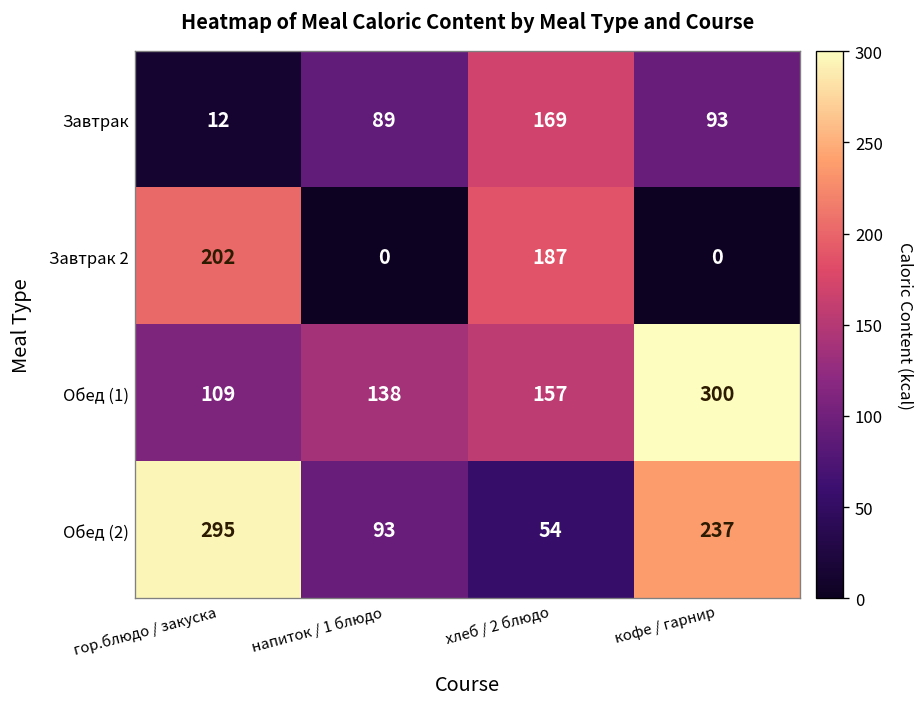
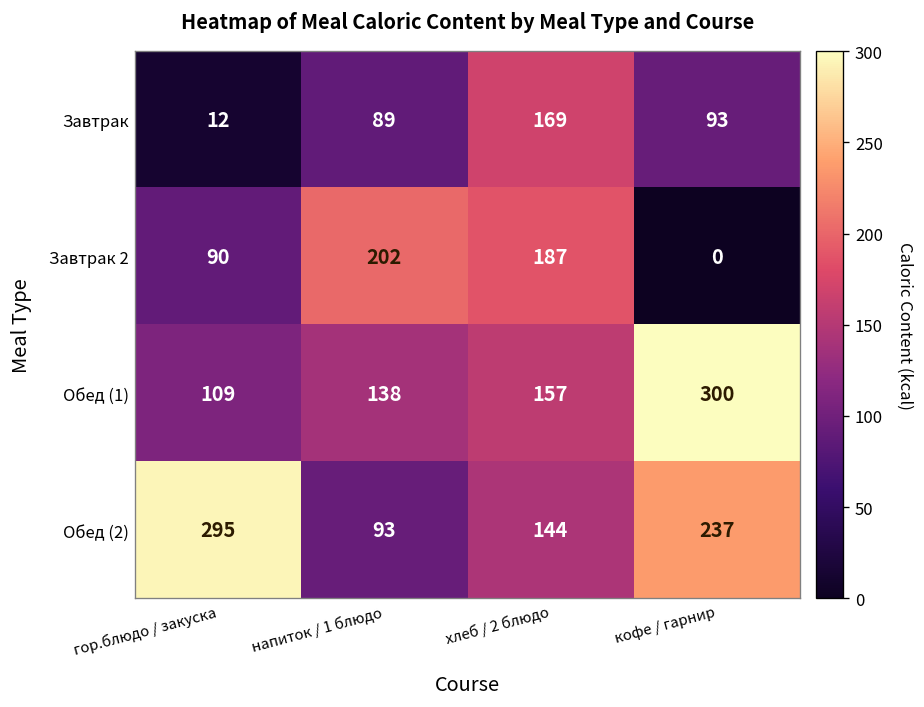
  {
    "Завтрак": {
      "гор.блюдо / закуска": 12,
      "напиток / 1 блюдо": 89,
      "хлеб / 2 блюдо": 169,
      "кофе / гарнир": 93
    },
    "Завтрак 2": {
-     "гор.блюдо / закуска": 202,
-     "напиток / 1 блюдо": 0,
+     "гор.блюдо / закуска": 90,
+     "напиток / 1 блюдо": 202,
      "хлеб / 2 блюдо": 187,
      "кофе / гарнир": 0
    },
    "Обед (1)": {
      "гор.блюдо / закуска": 109,
      "напиток / 1 блюдо": 138,
      "хлеб / 2 блюдо": 157,
      "кофе / гарнир": 300
    },
    "Обед (2)": {
      "гор.блюдо / закуска": 295,
      "напиток / 1 блюдо": 93,
-     "хлеб / 2 блюдо": 54,
+     "хлеб / 2 блюдо": 144,
      "кофе / гарнир": 237
    }
  }
